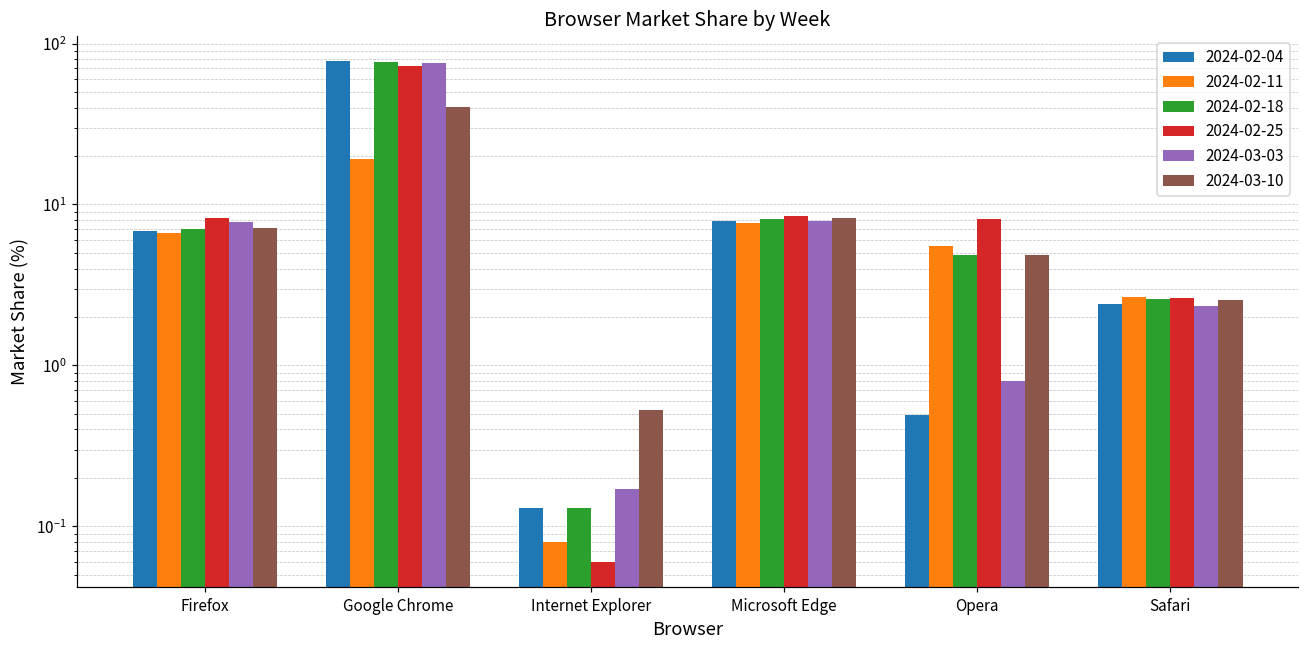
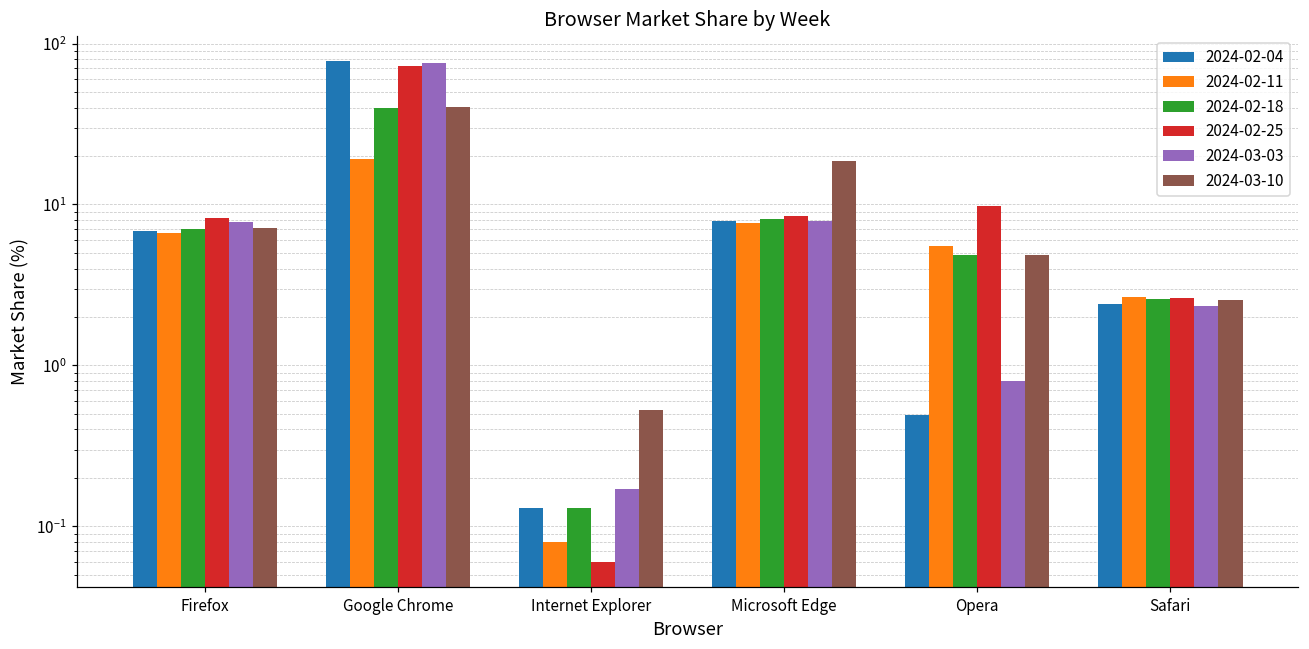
  {
    "2024-02-04": {
      "Firefox": 7,
      "Google Chrome": 80,
      "Internet Explorer": 0.13,
      "Microsoft Edge": 8,
      "Opera": 0.49,
      "Safari": 2.4
    },
    "2024-02-11": {
      "Firefox": 7,
      "Google Chrome": 19,
      "Internet Explorer": 0.08,
      "Microsoft Edge": 8,
      "Opera": 5.6,
      "Safari": 2.7
    },
    "2024-02-18": {
      "Firefox": 7,
-     "Google Chrome": 80,
+     "Google Chrome": 40,
      "Internet Explorer": 0.13,
      "Microsoft Edge": 8,
      "Opera": 5,
      "Safari": 2.6
    },
    "2024-02-25": {
      "Firefox": 8,
      "Google Chrome": 70,
      "Internet Explorer": 0.060,
      "Microsoft Edge": 9,
-     "Opera": 8,
+     "Opera": 10,
      "Safari": 2.6
    },
    "2024-03-03": {
      "Firefox": 8,
      "Google Chrome": 80,
      "Internet Explorer": 0.17,
      "Microsoft Edge": 8,
      "Opera": 0.8,
      "Safari": 2.4
    },
    "2024-03-10": {
      "Firefox": 7,
      "Google Chrome": 40,
      "Internet Explorer": 0.53,
-     "Microsoft Edge": 8,
+     "Microsoft Edge": 19,
      "Opera": 5,
      "Safari": 2.6
    }
  }
